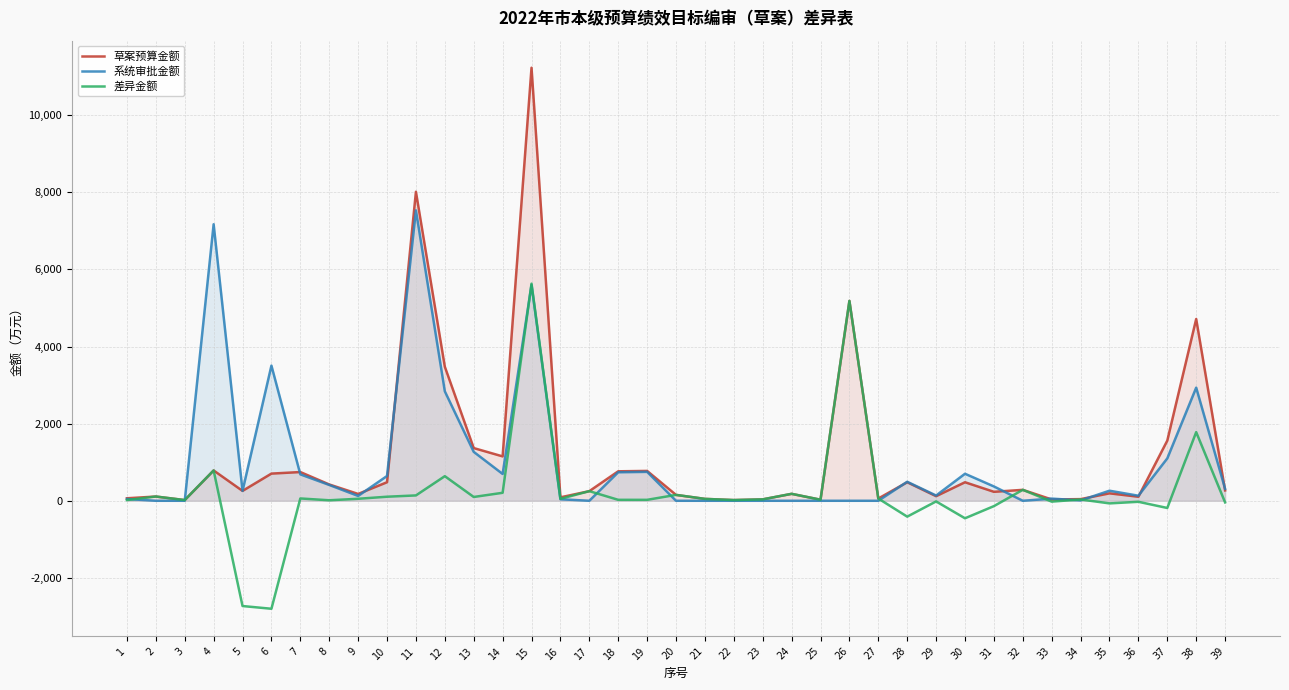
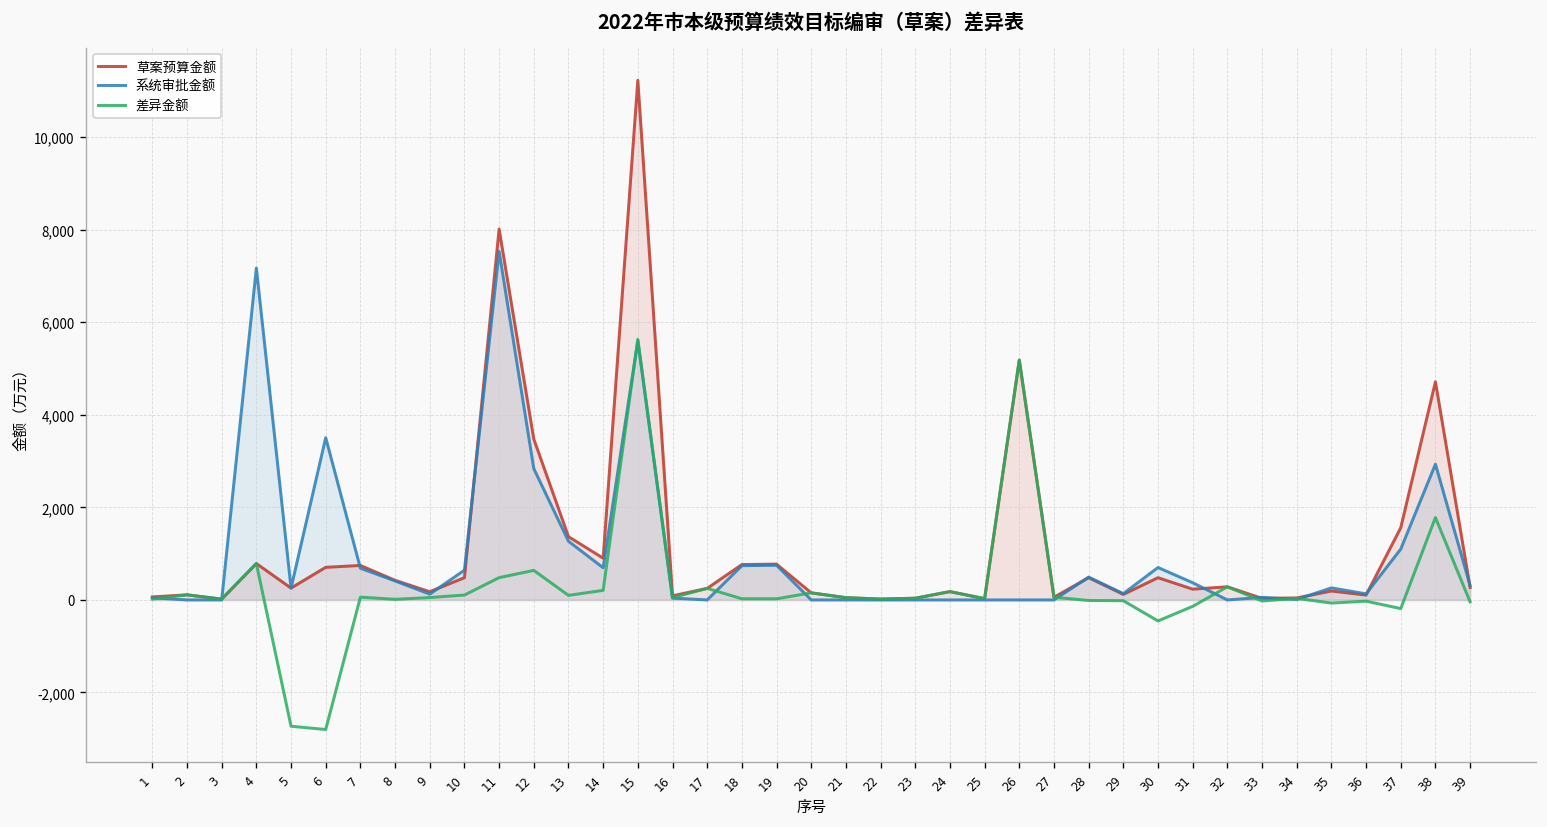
  {
    "草案预算金额": {
      "6": "700",
      "10": "500",
      "11": "8,000",
      "12": "3,500",
      "13": "1,400",
-     "14": "1,200",
+     "14": "900",
      "15": "11,200",
      "30": "500",
      "31": "200",
      "35": "200",
      "37": "1,600",
      "38": "4,700"
    },
    "系统审批金额": {
      "2": "0",
      "4": "7,200",
      "6": "3,500",
      "10": "600",
      "11": "7,500",
      "12": "2,800",
      "13": "1,300",
      "14": "700",
      "17": "0",
      "20": "0",
      "24": "0",
      "26": "0",
      "30": "700",
      "31": "400",
      "32": "0",
      "35": "300",
      "37": "1,100",
      "38": "2,900"
    },
    "差异金额": {
      "5": "-2,700",
      "6": "-2,800",
      "7": "100",
      "8": "0",
      "9": "100",
      "10": "100",
-     "11": "100",
+     "11": "500",
      "12": "600",
      "13": "100",
      "14": "200",
      "18": "0",
      "19": "0",
-     "28": "-400",
+     "28": "0",
      "29": "0",
      "30": "-500",
      "31": "-100",
      "35": "-100",
      "36": "0",
      "37": "-200",
      "38": "1,800",
      "39": "0"
    }
  }
